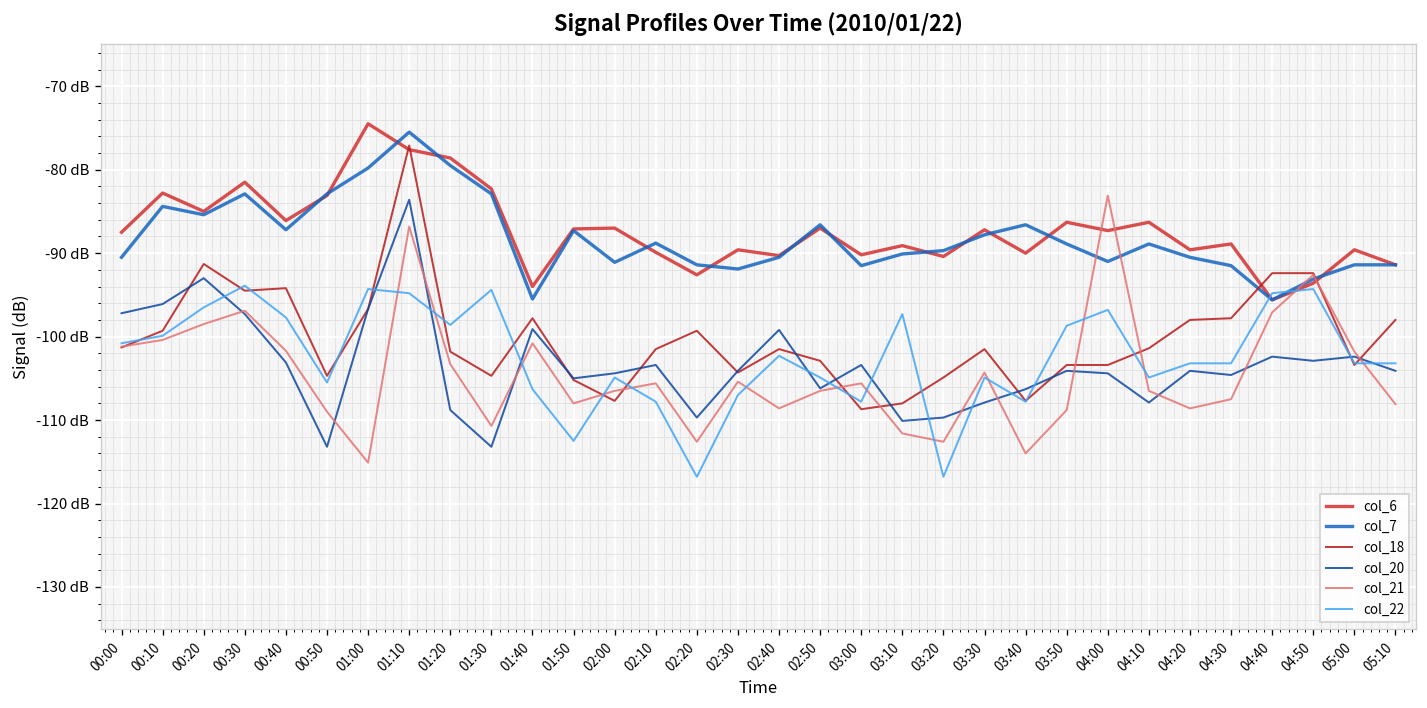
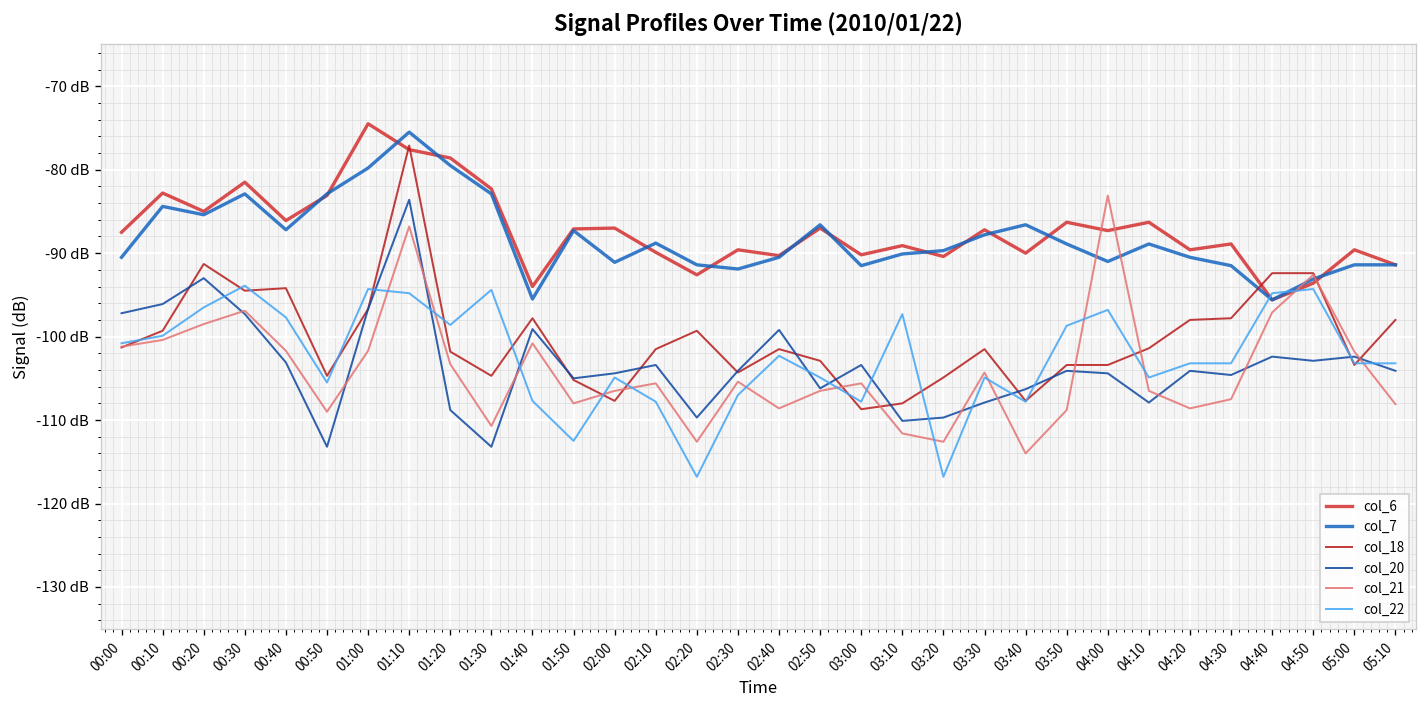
  {
    "col_21": {
      "00:10": "-100 dB",
      "00:20": "-99 dB",
      "00:30": "-97 dB",
      "00:40": "-102 dB",
      "00:50": "-109 dB",
-     "01:00": "-115 dB",
+     "01:00": "-102 dB",
      "01:10": "-87 dB",
      "01:20": "-103 dB",
      "01:30": "-111 dB",
      "01:40": "-101 dB",
      "01:50": "-108 dB",
      "02:00": "-107 dB",
      "02:10": "-106 dB",
      "02:20": "-113 dB",
      "02:30": "-105 dB",
      "02:40": "-109 dB",
      "03:00": "-106 dB",
      "03:10": "-112 dB",
      "03:20": "-113 dB",
      "03:30": "-104 dB",
      "03:40": "-114 dB",
      "03:50": "-109 dB",
      "04:00": "-83 dB",
      "04:10": "-107 dB",
      "04:20": "-109 dB",
      "04:30": "-108 dB",
      "04:40": "-97 dB",
      "05:00": "-102 dB",
      "05:10": "-108 dB"
    },
    "col_22": {
      "00:00": "-101 dB",
      "00:10": "-100 dB",
      "00:20": "-97 dB",
      "00:30": "-94 dB",
      "00:40": "-98 dB",
      "00:50": "-106 dB",
      "01:00": "-94 dB",
      "01:10": "-95 dB",
      "01:20": "-99 dB",
      "01:30": "-94 dB",
-     "01:40": "-106 dB",
+     "01:40": "-108 dB",
      "01:50": "-113 dB",
      "02:00": "-105 dB",
      "02:10": "-108 dB",
      "02:20": "-117 dB",
      "02:30": "-107 dB",
      "02:40": "-102 dB",
      "02:50": "-105 dB",
      "03:00": "-108 dB",
      "03:10": "-97 dB",
      "03:20": "-117 dB",
      "03:30": "-105 dB",
      "03:50": "-99 dB",
      "04:00": "-97 dB",
      "04:10": "-105 dB",
      "04:20": "-103 dB",
      "04:30": "-103 dB",
      "04:40": "-95 dB",
      "04:50": "-94 dB",
      "05:10": "-103 dB"
    }
  }
